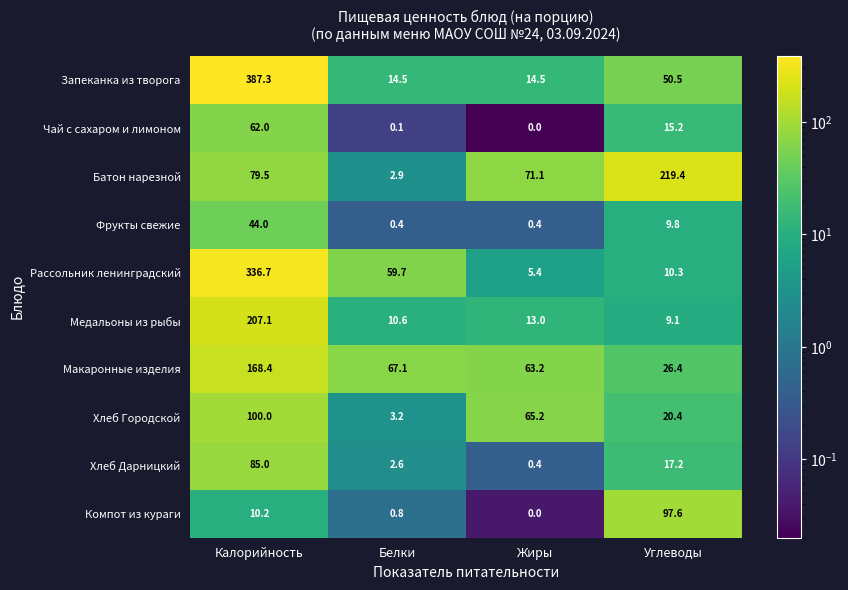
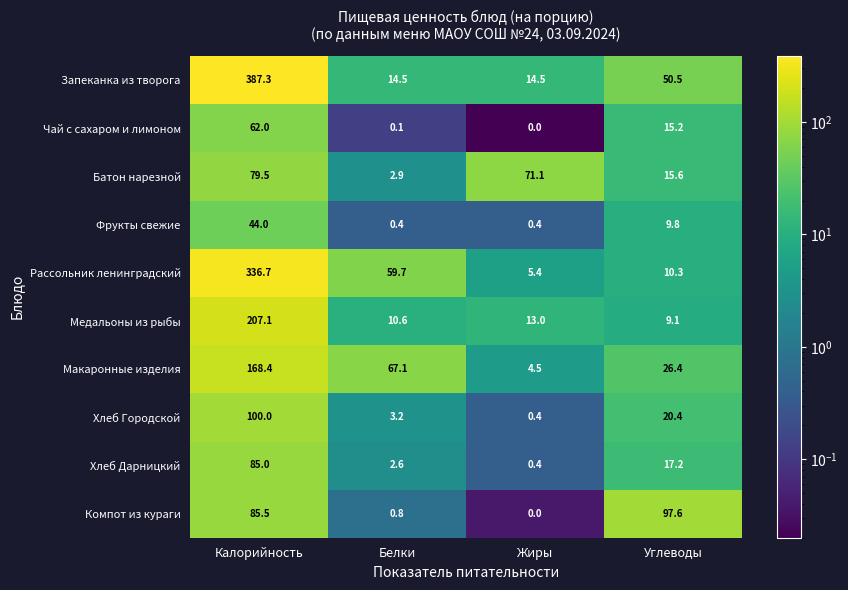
  {
    "Запеканка из творога": {
      "Калорийность": 387.3,
      "Белки": 14.5,
      "Жиры": 14.5,
      "Углеводы": 50.5
    },
    "Чай с сахаром и лимоном": {
      "Калорийность": 62.0,
      "Белки": 0.1,
      "Жиры": 0.0,
      "Углеводы": 15.2
    },
    "Батон нарезной": {
      "Калорийность": 79.5,
      "Белки": 2.9,
      "Жиры": 71.1,
-     "Углеводы": 219.4
+     "Углеводы": 15.6
    },
    "Фрукты свежие": {
      "Калорийность": 44.0,
      "Белки": 0.4,
      "Жиры": 0.4,
      "Углеводы": 9.8
    },
    "Рассольник ленинградский": {
      "Калорийность": 336.7,
      "Белки": 59.7,
      "Жиры": 5.4,
      "Углеводы": 10.3
    },
    "Медальоны из рыбы": {
      "Калорийность": 207.1,
      "Белки": 10.6,
      "Жиры": 13.0,
      "Углеводы": 9.1
    },
    "Макаронные изделия": {
      "Калорийность": 168.4,
      "Белки": 67.1,
-     "Жиры": 63.2,
+     "Жиры": 4.5,
      "Углеводы": 26.4
    },
    "Хлеб Городской": {
      "Калорийность": 100.0,
      "Белки": 3.2,
-     "Жиры": 65.2,
+     "Жиры": 0.4,
      "Углеводы": 20.4
    },
    "Хлеб Дарницкий": {
      "Калорийность": 85.0,
      "Белки": 2.6,
      "Жиры": 0.4,
      "Углеводы": 17.2
    },
    "Компот из кураги": {
-     "Калорийность": 10.2,
+     "Калорийность": 85.5,
      "Белки": 0.8,
      "Жиры": 0.0,
      "Углеводы": 97.6
    }
  }
